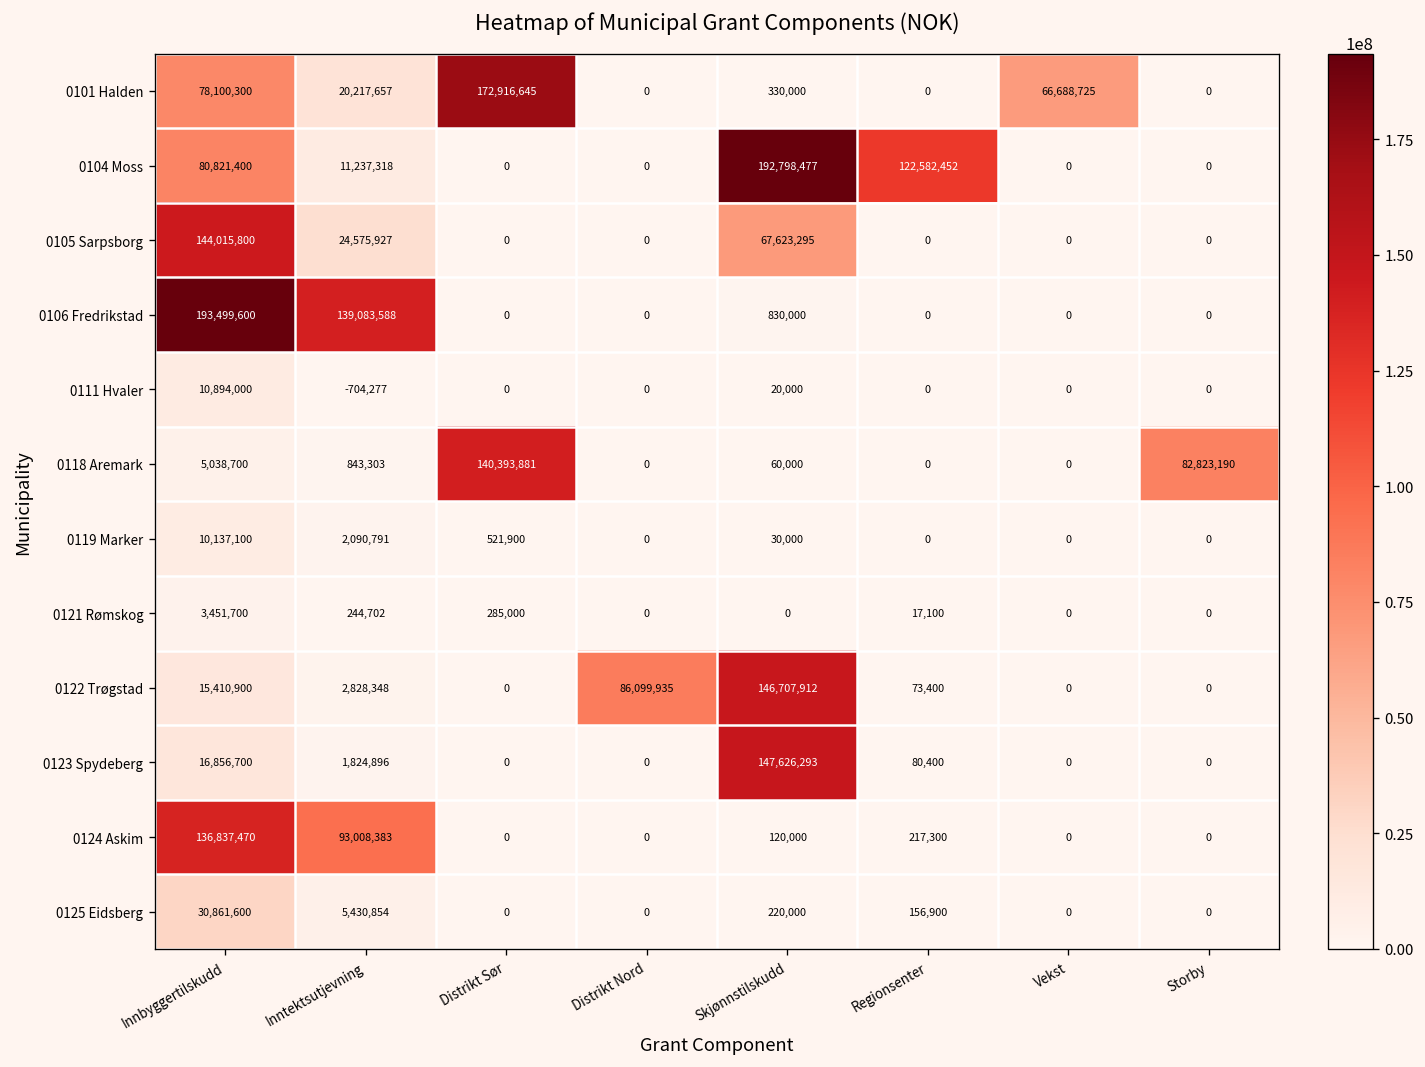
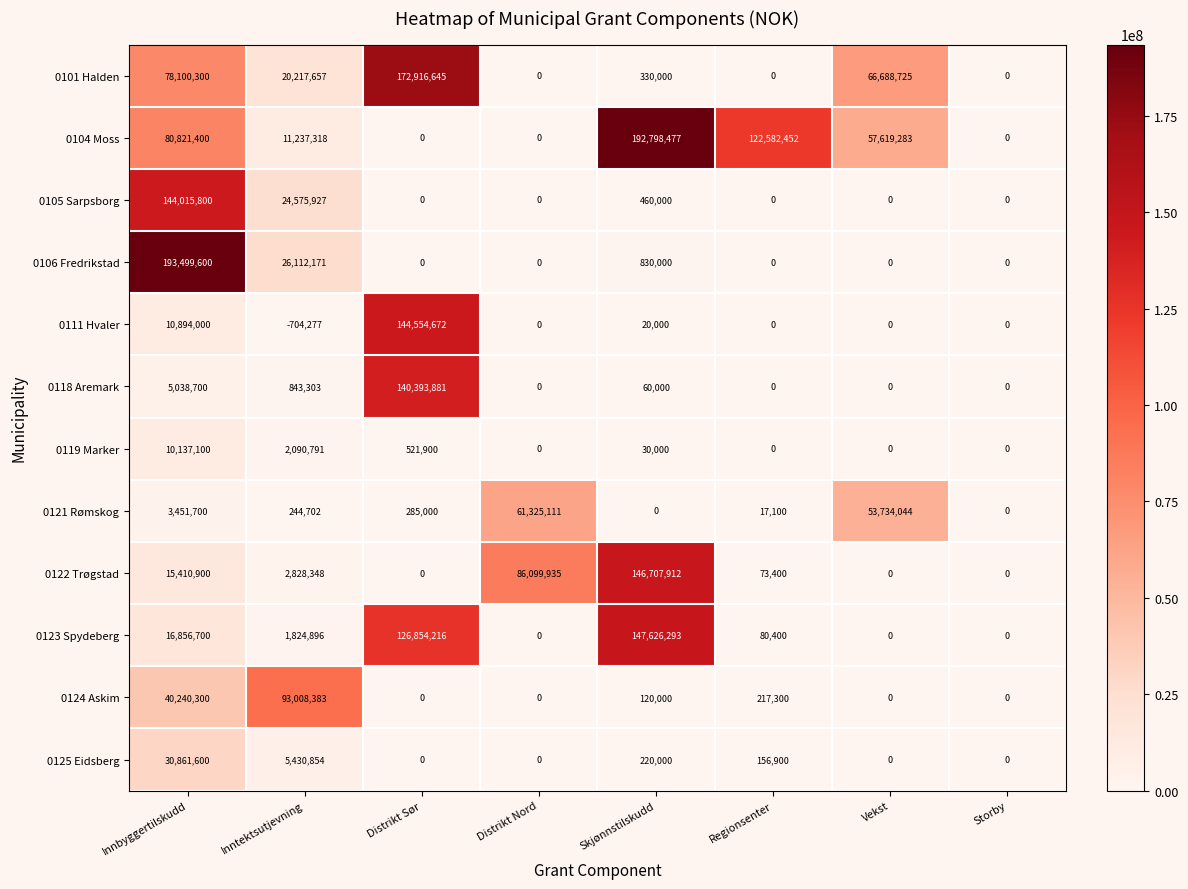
  {
    "0101 Halden": {
      "Innbyggertilskudd": "78,100,300",
      "Inntektsutjevning": "20,217,657",
      "Distrikt Sør": "172,916,645",
      "Distrikt Nord": "0",
      "Skjønnstilskudd": "330,000",
      "Regionsenter": "0",
      "Vekst": "66,688,725",
      "Storby": "0"
    },
    "0104 Moss": {
      "Innbyggertilskudd": "80,821,400",
      "Inntektsutjevning": "11,237,318",
      "Distrikt Sør": "0",
      "Distrikt Nord": "0",
      "Skjønnstilskudd": "192,798,477",
      "Regionsenter": "122,582,452",
-     "Vekst": "0",
+     "Vekst": "57,619,283",
      "Storby": "0"
    },
    "0105 Sarpsborg": {
      "Innbyggertilskudd": "144,015,800",
      "Inntektsutjevning": "24,575,927",
      "Distrikt Sør": "0",
      "Distrikt Nord": "0",
-     "Skjønnstilskudd": "67,623,295",
+     "Skjønnstilskudd": "460,000",
      "Regionsenter": "0",
      "Vekst": "0",
      "Storby": "0"
    },
    "0106 Fredrikstad": {
      "Innbyggertilskudd": "193,499,600",
-     "Inntektsutjevning": "139,083,588",
+     "Inntektsutjevning": "26,112,171",
      "Distrikt Sør": "0",
      "Distrikt Nord": "0",
      "Skjønnstilskudd": "830,000",
      "Regionsenter": "0",
      "Vekst": "0",
      "Storby": "0"
    },
    "0111 Hvaler": {
      "Innbyggertilskudd": "10,894,000",
      "Inntektsutjevning": "-704,277",
-     "Distrikt Sør": "0",
+     "Distrikt Sør": "144,554,672",
      "Distrikt Nord": "0",
      "Skjønnstilskudd": "20,000",
      "Regionsenter": "0",
      "Vekst": "0",
      "Storby": "0"
    },
    "0118 Aremark": {
      "Innbyggertilskudd": "5,038,700",
      "Inntektsutjevning": "843,303",
      "Distrikt Sør": "140,393,881",
      "Distrikt Nord": "0",
      "Skjønnstilskudd": "60,000",
      "Regionsenter": "0",
      "Vekst": "0",
-     "Storby": "82,823,190"
+     "Storby": "0"
    },
    "0119 Marker": {
      "Innbyggertilskudd": "10,137,100",
      "Inntektsutjevning": "2,090,791",
      "Distrikt Sør": "521,900",
      "Distrikt Nord": "0",
      "Skjønnstilskudd": "30,000",
      "Regionsenter": "0",
      "Vekst": "0",
      "Storby": "0"
    },
    "0121 Rømskog": {
      "Innbyggertilskudd": "3,451,700",
      "Inntektsutjevning": "244,702",
      "Distrikt Sør": "285,000",
-     "Distrikt Nord": "0",
+     "Distrikt Nord": "61,325,111",
      "Skjønnstilskudd": "0",
      "Regionsenter": "17,100",
-     "Vekst": "0",
+     "Vekst": "53,734,044",
      "Storby": "0"
    },
    "0122 Trøgstad": {
      "Innbyggertilskudd": "15,410,900",
      "Inntektsutjevning": "2,828,348",
      "Distrikt Sør": "0",
      "Distrikt Nord": "86,099,935",
      "Skjønnstilskudd": "146,707,912",
      "Regionsenter": "73,400",
      "Vekst": "0",
      "Storby": "0"
    },
    "0123 Spydeberg": {
      "Innbyggertilskudd": "16,856,700",
      "Inntektsutjevning": "1,824,896",
-     "Distrikt Sør": "0",
+     "Distrikt Sør": "126,854,216",
      "Distrikt Nord": "0",
      "Skjønnstilskudd": "147,626,293",
      "Regionsenter": "80,400",
      "Vekst": "0",
      "Storby": "0"
    },
    "0124 Askim": {
-     "Innbyggertilskudd": "136,837,470",
+     "Innbyggertilskudd": "40,240,300",
      "Inntektsutjevning": "93,008,383",
      "Distrikt Sør": "0",
      "Distrikt Nord": "0",
      "Skjønnstilskudd": "120,000",
      "Regionsenter": "217,300",
      "Vekst": "0",
      "Storby": "0"
    },
    "0125 Eidsberg": {
      "Innbyggertilskudd": "30,861,600",
      "Inntektsutjevning": "5,430,854",
      "Distrikt Sør": "0",
      "Distrikt Nord": "0",
      "Skjønnstilskudd": "220,000",
      "Regionsenter": "156,900",
      "Vekst": "0",
      "Storby": "0"
    }
  }
